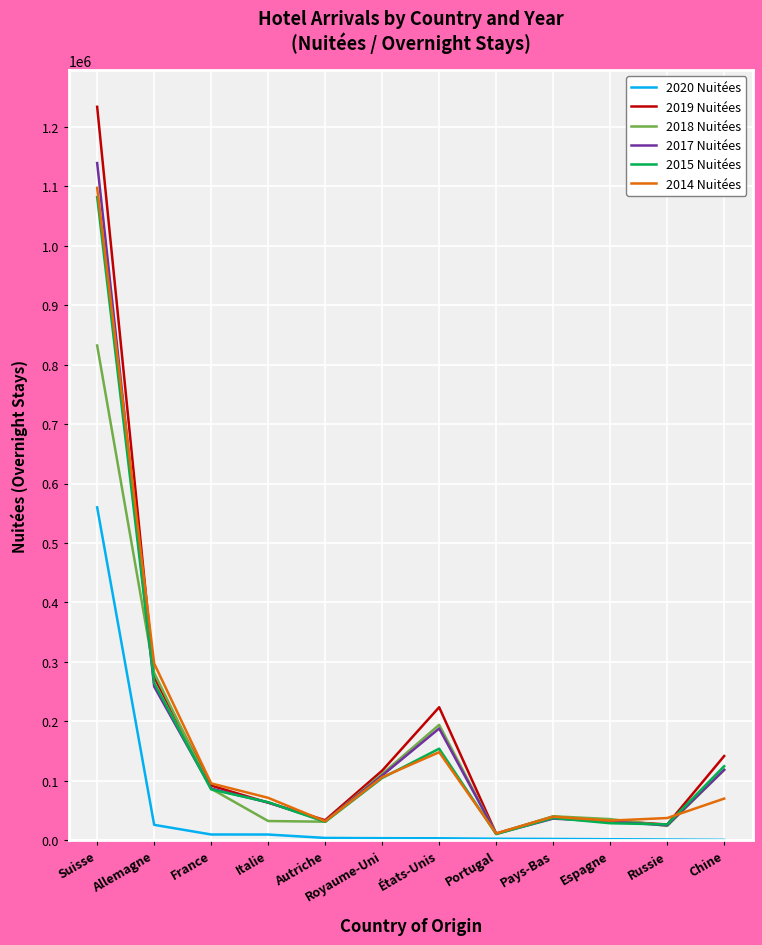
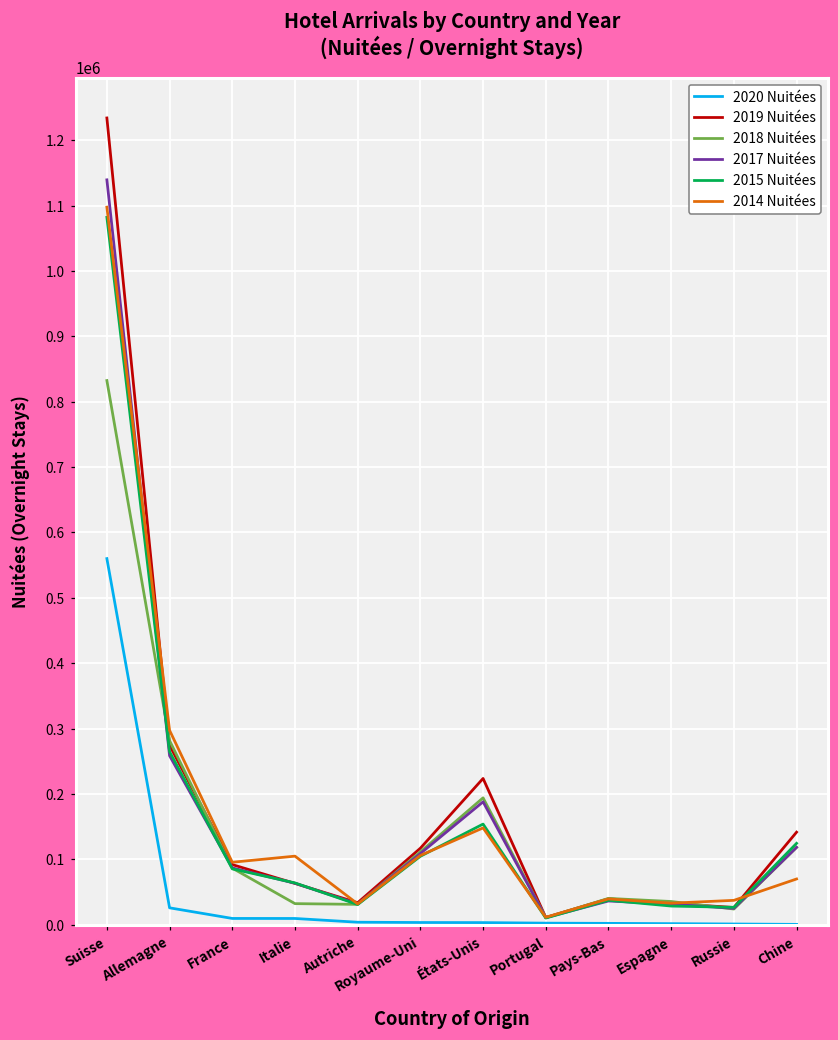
  {
    "2020 Nuitées": {
      "Suisse": 560000,
      "Allemagne": 30000,
      "France": 10000,
      "Italie": 10000,
      "Autriche": 0,
      "Royaume-Uni": 0,
      "États-Unis": 0,
      "Portugal": 0,
      "Pays-Bas": 0,
      "Espagne": 0,
      "Russie": 0,
      "Chine": 0
    },
    "2019 Nuitées": {
      "Suisse": 1230000,
      "Allemagne": 270000,
      "Royaume-Uni": 120000,
      "États-Unis": 220000,
      "Chine": 140000
    },
    "2018 Nuitées": {
      "Suisse": 830000,
      "Allemagne": 280000,
      "Italie": 30000,
      "États-Unis": 190000
    },
    "2017 Nuitées": {
      "Suisse": 1140000,
      "Allemagne": 260000,
      "États-Unis": 190000
    },
    "2015 Nuitées": {
      "Suisse": 1080000,
      "Allemagne": 260000,
      "États-Unis": 150000,
      "Chine": 120000
    },
    "2014 Nuitées": {
      "Suisse": 1100000,
      "Allemagne": 300000,
-     "Italie": 70000,
+     "Italie": 100000,
      "États-Unis": 150000,
      "Russie": 40000,
      "Chine": 70000
    }
  }
